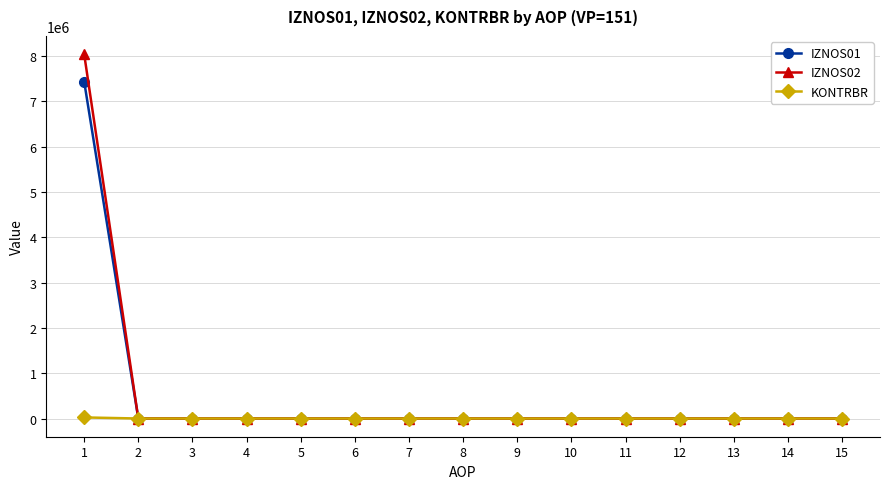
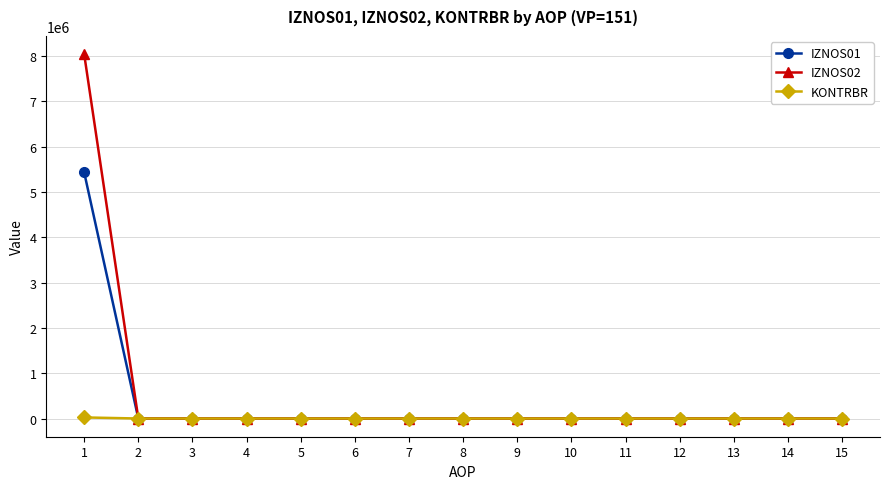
  {
    "IZNOS01": {
-     "1": 7400000
+     "1": 5400000
    },
    "IZNOS02": {
      "1": 8000000
    },
    "KONTRBR": {
      "1": 0
    }
  }
